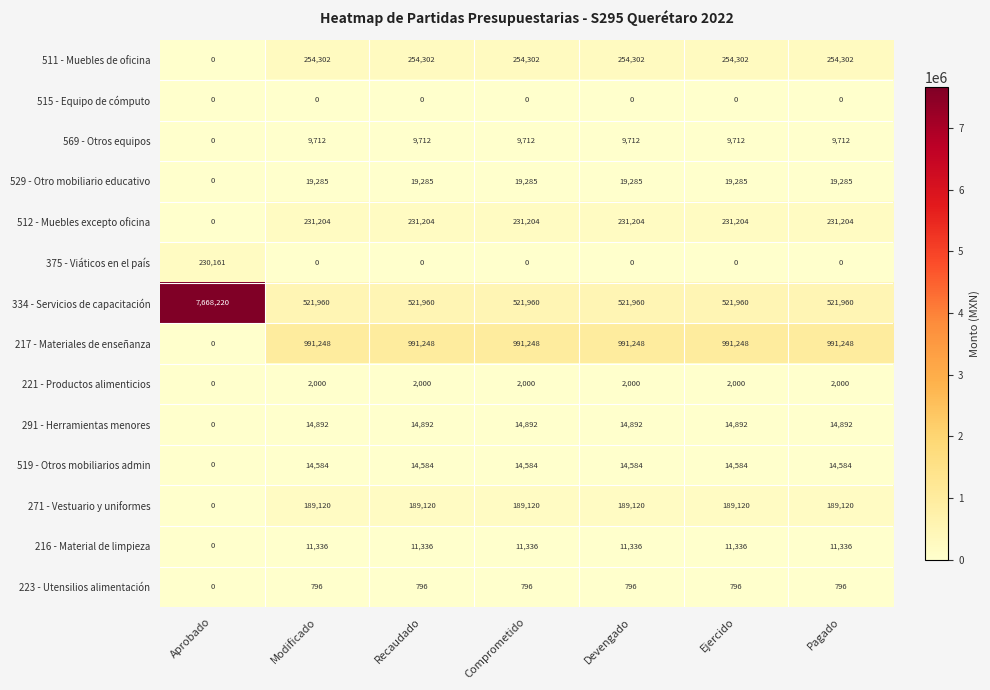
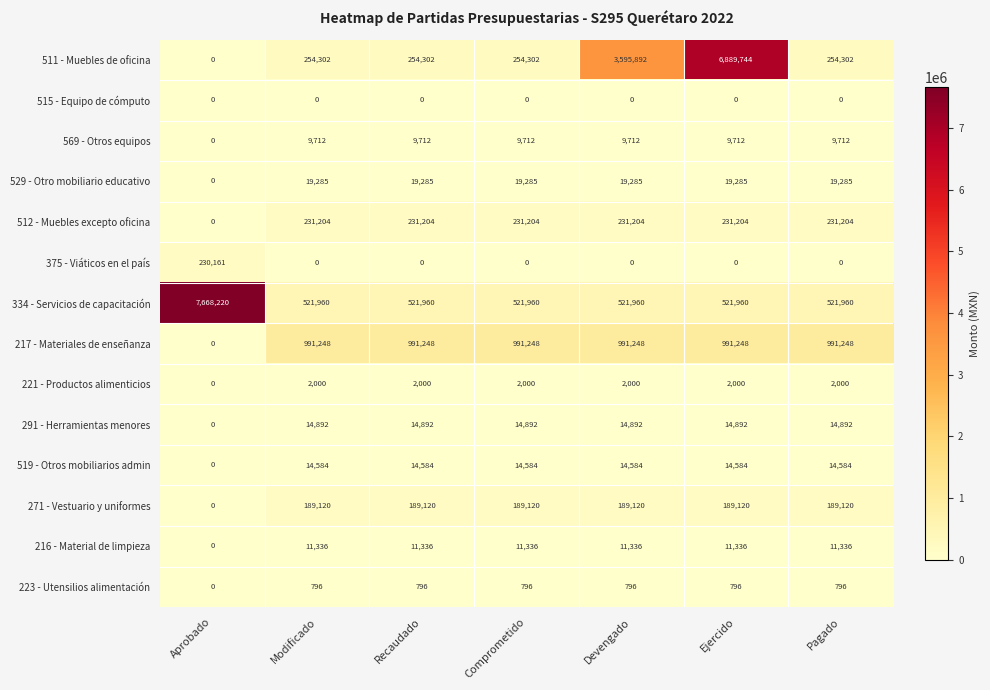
  {
    "511 - Muebles de oficina": {
      "Aprobado": "0",
      "Modificado": "254,302",
      "Recaudado": "254,302",
      "Comprometido": "254,302",
-     "Devengado": "254,302",
-     "Ejercido": "254,302",
+     "Devengado": "3,595,892",
+     "Ejercido": "6,889,744",
      "Pagado": "254,302"
    },
    "515 - Equipo de cómputo": {
      "Aprobado": "0",
      "Modificado": "0",
      "Recaudado": "0",
      "Comprometido": "0",
      "Devengado": "0",
      "Ejercido": "0",
      "Pagado": "0"
    },
    "569 - Otros equipos": {
      "Aprobado": "0",
      "Modificado": "9,712",
      "Recaudado": "9,712",
      "Comprometido": "9,712",
      "Devengado": "9,712",
      "Ejercido": "9,712",
      "Pagado": "9,712"
    },
    "529 - Otro mobiliario educativo": {
      "Aprobado": "0",
      "Modificado": "19,285",
      "Recaudado": "19,285",
      "Comprometido": "19,285",
      "Devengado": "19,285",
      "Ejercido": "19,285",
      "Pagado": "19,285"
    },
    "512 - Muebles excepto oficina": {
      "Aprobado": "0",
      "Modificado": "231,204",
      "Recaudado": "231,204",
      "Comprometido": "231,204",
      "Devengado": "231,204",
      "Ejercido": "231,204",
      "Pagado": "231,204"
    },
    "375 - Viáticos en el país": {
      "Aprobado": "230,161",
      "Modificado": "0",
      "Recaudado": "0",
      "Comprometido": "0",
      "Devengado": "0",
      "Ejercido": "0",
      "Pagado": "0"
    },
    "334 - Servicios de capacitación": {
      "Aprobado": "7,668,220",
      "Modificado": "521,960",
      "Recaudado": "521,960",
      "Comprometido": "521,960",
      "Devengado": "521,960",
      "Ejercido": "521,960",
      "Pagado": "521,960"
    },
    "217 - Materiales de enseñanza": {
      "Aprobado": "0",
      "Modificado": "991,248",
      "Recaudado": "991,248",
      "Comprometido": "991,248",
      "Devengado": "991,248",
      "Ejercido": "991,248",
      "Pagado": "991,248"
    },
    "221 - Productos alimenticios": {
      "Aprobado": "0",
      "Modificado": "2,000",
      "Recaudado": "2,000",
      "Comprometido": "2,000",
      "Devengado": "2,000",
      "Ejercido": "2,000",
      "Pagado": "2,000"
    },
    "291 - Herramientas menores": {
      "Aprobado": "0",
      "Modificado": "14,892",
      "Recaudado": "14,892",
      "Comprometido": "14,892",
      "Devengado": "14,892",
      "Ejercido": "14,892",
      "Pagado": "14,892"
    },
    "519 - Otros mobiliarios admin": {
      "Aprobado": "0",
      "Modificado": "14,584",
      "Recaudado": "14,584",
      "Comprometido": "14,584",
      "Devengado": "14,584",
      "Ejercido": "14,584",
      "Pagado": "14,584"
    },
    "271 - Vestuario y uniformes": {
      "Aprobado": "0",
      "Modificado": "189,120",
      "Recaudado": "189,120",
      "Comprometido": "189,120",
      "Devengado": "189,120",
      "Ejercido": "189,120",
      "Pagado": "189,120"
    },
    "216 - Material de limpieza": {
      "Aprobado": "0",
      "Modificado": "11,336",
      "Recaudado": "11,336",
      "Comprometido": "11,336",
      "Devengado": "11,336",
      "Ejercido": "11,336",
      "Pagado": "11,336"
    },
    "223 - Utensilios alimentación": {
      "Aprobado": "0",
      "Modificado": "796",
      "Recaudado": "796",
      "Comprometido": "796",
      "Devengado": "796",
      "Ejercido": "796",
      "Pagado": "796"
    }
  }
